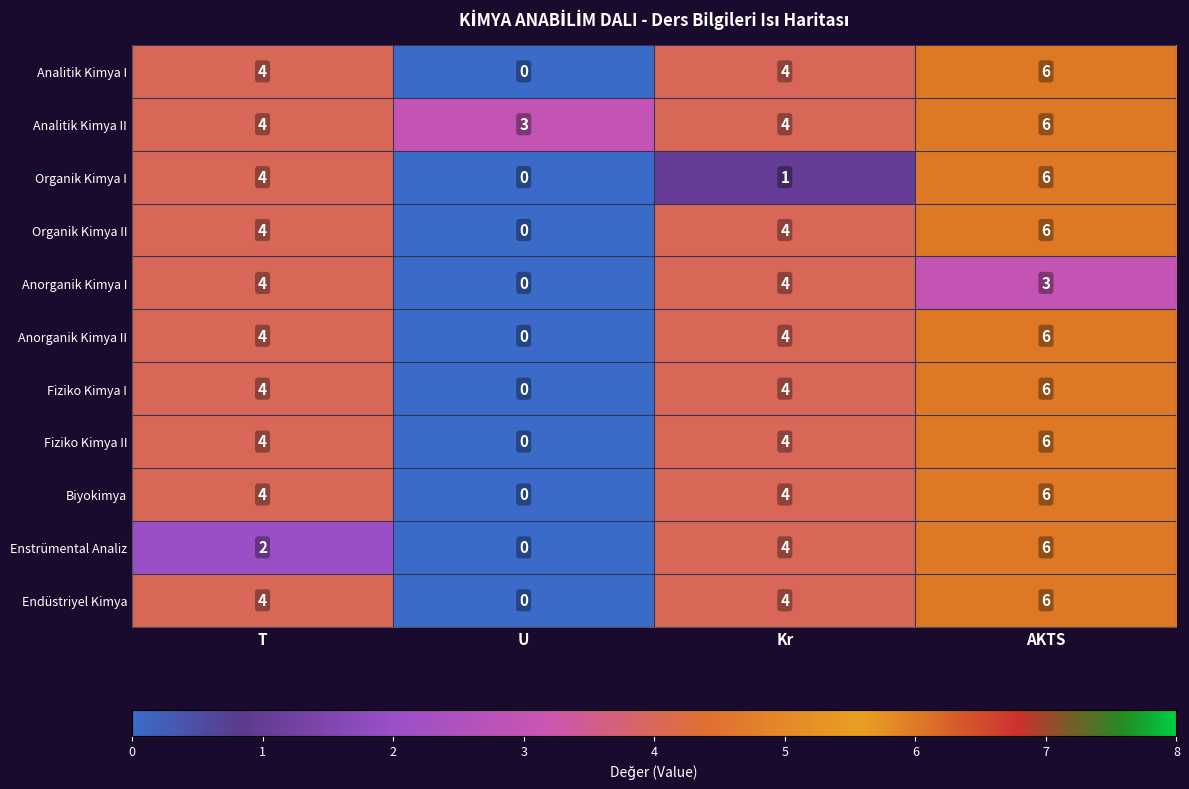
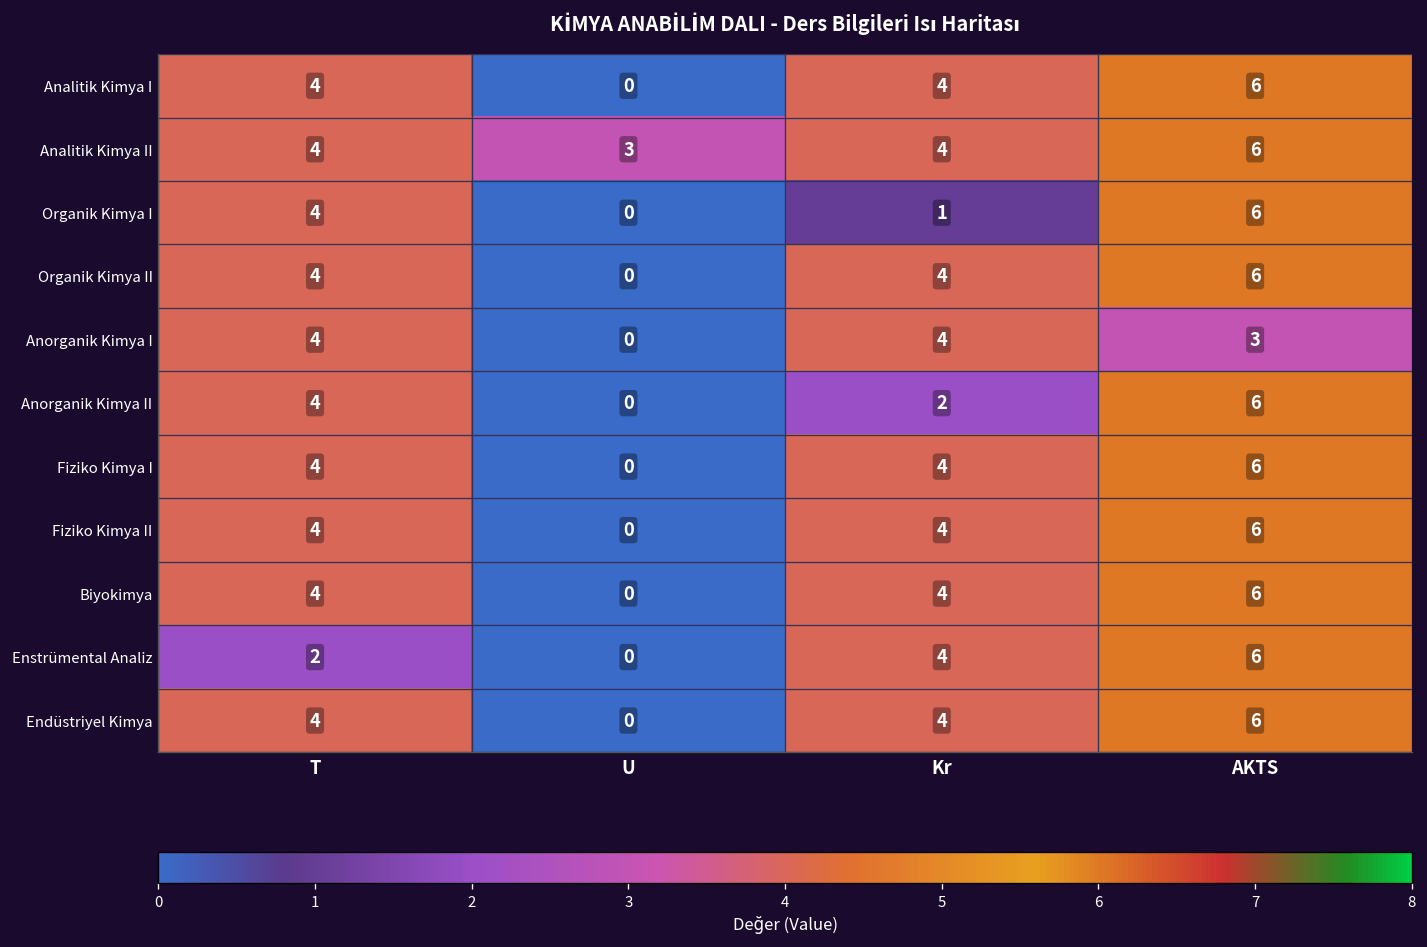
  {
    "Anorganik Kimya II": {
-     "Kr": 4
+     "Kr": 2
    }
  }
